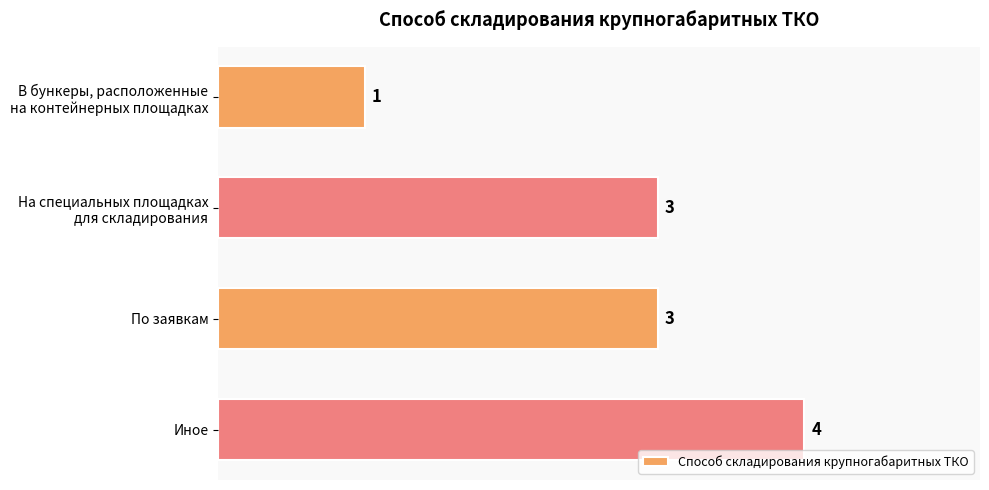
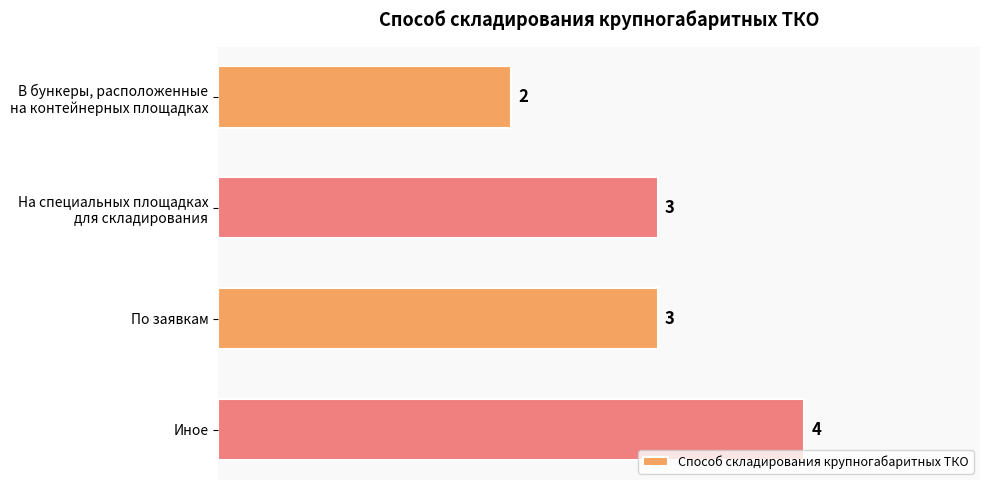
  {
-   "В бункеры, расположенные на контейнерных площадках": 1,
+   "В бункеры, расположенные на контейнерных площадках": 2,
    "На специальных площадках для складирования": 3,
    "По заявкам": 3,
    "Иное": 4
  }
